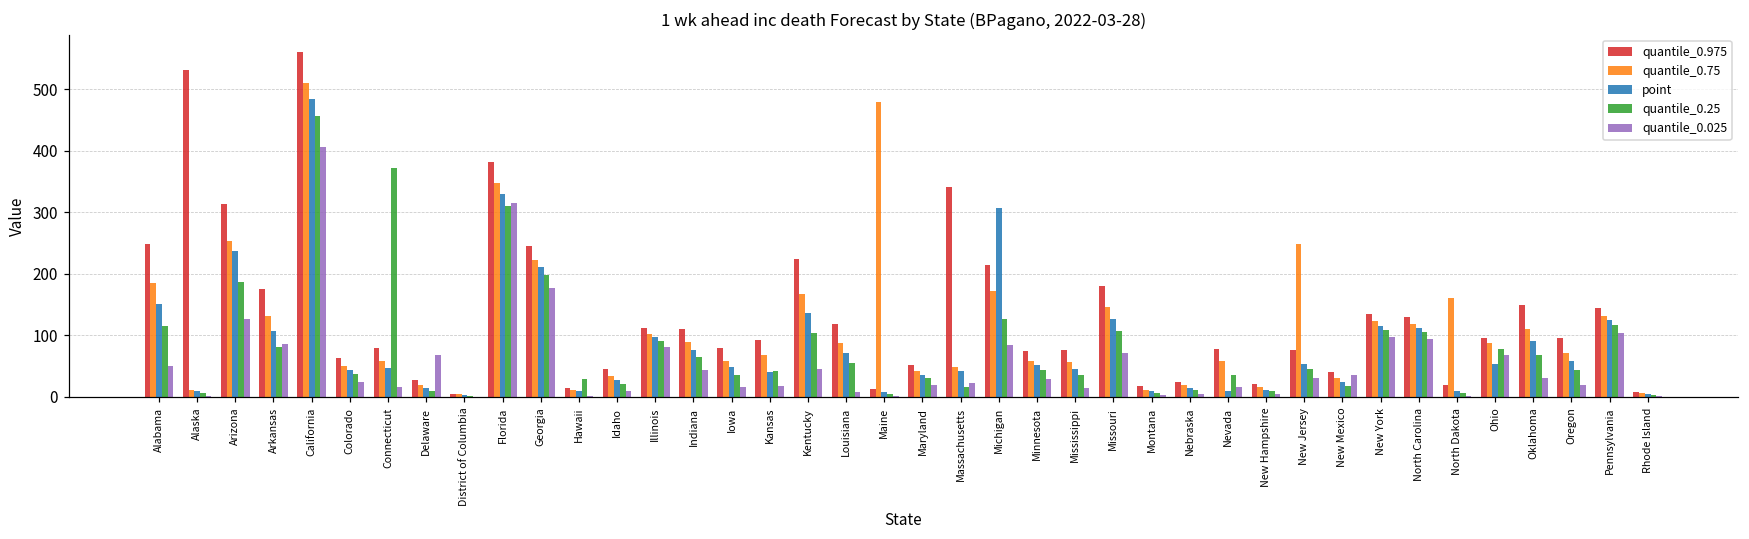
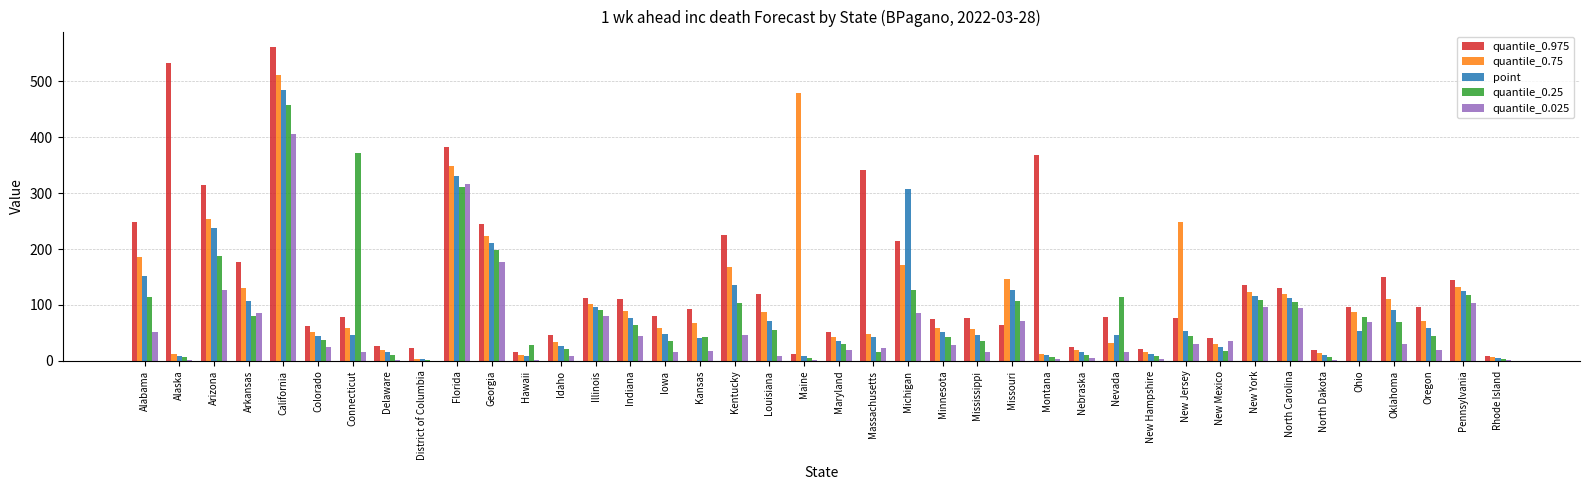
  {
    "quantile_0.975": {
      "Alabama": 250,
      "Alaska": 530,
      "Arizona": 310,
      "Arkansas": 180,
      "California": 560,
      "Colorado": 60,
      "Connecticut": 80,
      "Delaware": 30,
-     "District of Columbia": 10,
+     "District of Columbia": 20,
      "Florida": 380,
      "Georgia": 250,
      "Hawaii": 20,
      "Idaho": 50,
      "Illinois": 110,
      "Indiana": 110,
      "Iowa": 80,
      "Kansas": 90,
      "Kentucky": 230,
      "Louisiana": 120,
      "Maine": 10,
      "Maryland": 50,
      "Massachusetts": 340,
      "Michigan": 210,
      "Minnesota": 70,
      "Mississippi": 80,
-     "Missouri": 180,
-     "Montana": 20,
+     "Missouri": 60,
+     "Montana": 370,
      "Nebraska": 30,
      "Nevada": 80,
      "New Hampshire": 20,
      "New Jersey": 80,
      "New Mexico": 40,
      "New York": 140,
      "North Carolina": 130,
      "North Dakota": 20,
      "Ohio": 100,
      "Oklahoma": 150,
      "Oregon": 100,
      "Pennsylvania": 150,
      "Rhode Island": 10
    },
    "quantile_0.75": {
      "Alabama": 190,
      "Alaska": 10,
      "Arizona": 250,
      "Arkansas": 130,
      "California": 510,
      "Colorado": 50,
      "Connecticut": 60,
      "Delaware": 20,
      "Florida": 350,
      "Georgia": 220,
      "Hawaii": 10,
      "Idaho": 30,
      "Illinois": 100,
      "Indiana": 90,
      "Iowa": 60,
      "Kansas": 70,
      "Kentucky": 170,
      "Louisiana": 90,
      "Maine": 480,
      "Maryland": 40,
      "Massachusetts": 50,
      "Michigan": 170,
      "Minnesota": 60,
      "Mississippi": 60,
      "Missouri": 150,
      "Montana": 10,
      "Nebraska": 20,
-     "Nevada": 60,
+     "Nevada": 30,
      "New Hampshire": 20,
      "New Jersey": 250,
      "New Mexico": 30,
      "New York": 120,
      "North Carolina": 120,
-     "North Dakota": 160,
+     "North Dakota": 10,
      "Ohio": 90,
      "Oklahoma": 110,
      "Oregon": 70,
      "Pennsylvania": 130,
      "Rhode Island": 10
    },
    "point": {
      "Alabama": 150,
      "Alaska": 10,
      "Arizona": 240,
      "Arkansas": 110,
      "California": 480,
      "Colorado": 40,
      "Connecticut": 50,
      "Delaware": 20,
      "Florida": 330,
      "Georgia": 210,
      "Hawaii": 10,
      "Idaho": 30,
      "Illinois": 100,
      "Indiana": 80,
      "Iowa": 50,
      "Kansas": 40,
      "Kentucky": 140,
      "Louisiana": 70,
      "Maine": 10,
      "Maryland": 40,
      "Massachusetts": 40,
      "Michigan": 310,
      "Minnesota": 50,
      "Mississippi": 50,
      "Missouri": 130,
      "Montana": 10,
      "Nebraska": 20,
-     "Nevada": 10,
+     "Nevada": 50,
      "New Hampshire": 10,
      "New Jersey": 50,
      "New Mexico": 20,
      "New York": 120,
      "North Carolina": 110,
      "North Dakota": 10,
      "Ohio": 50,
      "Oklahoma": 90,
      "Oregon": 60,
      "Pennsylvania": 130,
      "Rhode Island": 10
    },
    "quantile_0.25": {
      "Alabama": 120,
      "Alaska": 10,
      "Arizona": 190,
      "Arkansas": 80,
      "California": 460,
      "Colorado": 40,
      "Connecticut": 370,
      "Delaware": 10,
      "Florida": 310,
      "Georgia": 200,
      "Hawaii": 30,
      "Idaho": 20,
      "Illinois": 90,
      "Indiana": 70,
      "Iowa": 40,
      "Kansas": 40,
      "Kentucky": 100,
      "Louisiana": 60,
      "Maine": 10,
      "Maryland": 30,
      "Massachusetts": 20,
      "Michigan": 130,
      "Minnesota": 40,
      "Mississippi": 40,
      "Missouri": 110,
      "Montana": 10,
      "Nebraska": 10,
-     "Nevada": 40,
+     "Nevada": 120,
      "New Hampshire": 10,
      "New Jersey": 50,
      "New Mexico": 20,
      "New York": 110,
      "North Carolina": 110,
      "North Dakota": 10,
      "Ohio": 80,
      "Oklahoma": 70,
      "Oregon": 40,
      "Pennsylvania": 120
    },
    "quantile_0.025": {
      "Alabama": 50,
      "Arizona": 130,
      "Arkansas": 90,
      "California": 410,
      "Colorado": 30,
      "Connecticut": 20,
-     "Delaware": 70,
+     "Delaware": 0,
      "District of Columbia": 0,
      "Florida": 320,
      "Georgia": 180,
      "Idaho": 10,
      "Illinois": 80,
      "Indiana": 40,
      "Iowa": 20,
      "Kansas": 20,
      "Kentucky": 50,
      "Louisiana": 10,
      "Maryland": 20,
      "Massachusetts": 20,
      "Michigan": 90,
      "Minnesota": 30,
      "Mississippi": 20,
      "Missouri": 70,
      "Nebraska": 10,
      "Nevada": 20,
      "New Jersey": 30,
      "New Mexico": 40,
      "New York": 100,
      "North Carolina": 90,
      "Ohio": 70,
      "Oklahoma": 30,
      "Oregon": 20,
      "Pennsylvania": 100
    }
  }
